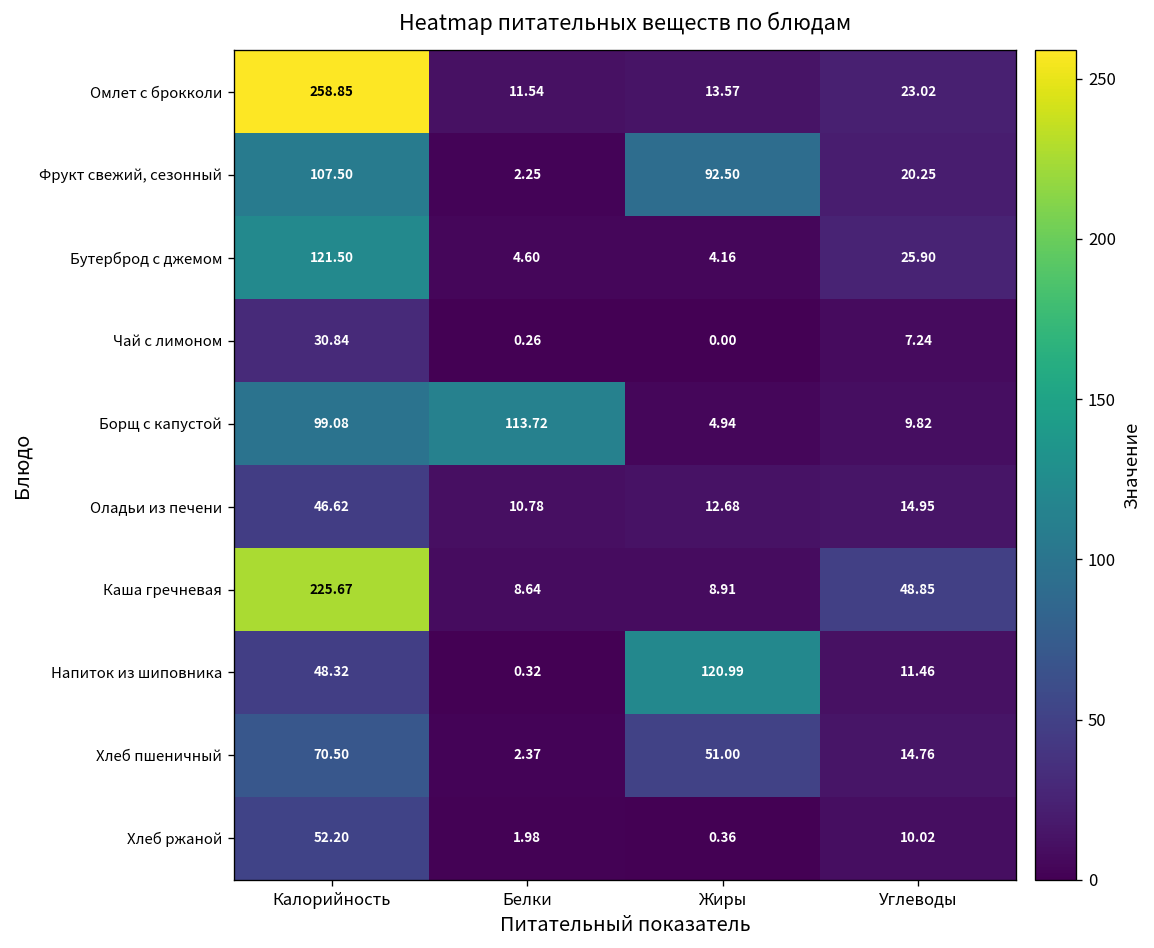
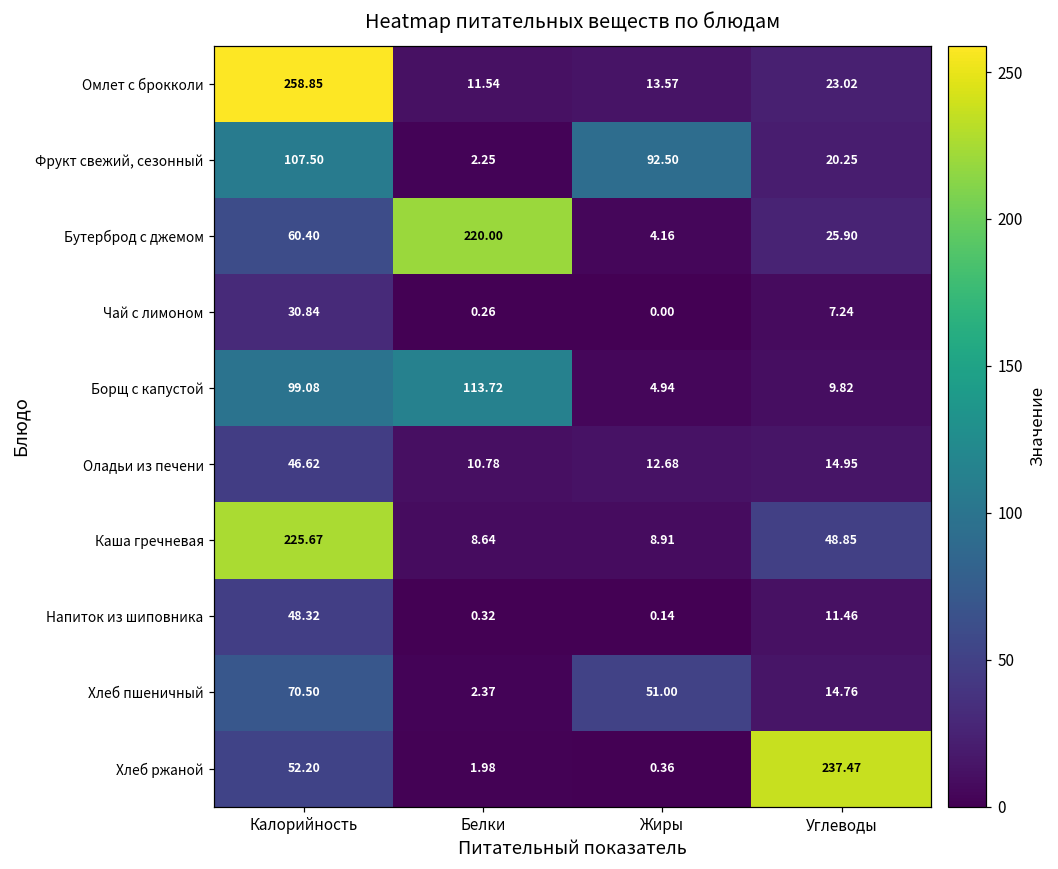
  {
    "Омлет с брокколи": {
      "Калорийность": 258.85,
      "Белки": 11.54,
      "Жиры": 13.57,
      "Углеводы": 23.02
    },
    "Фрукт свежий, сезонный": {
      "Калорийность": 107.50,
      "Белки": 2.25,
      "Жиры": 92.50,
      "Углеводы": 20.25
    },
    "Бутерброд с джемом": {
-     "Калорийность": 121.50,
-     "Белки": 4.60,
+     "Калорийность": 60.40,
+     "Белки": 220.00,
      "Жиры": 4.16,
      "Углеводы": 25.90
    },
    "Чай с лимоном": {
      "Калорийность": 30.84,
      "Белки": 0.26,
      "Жиры": 0.00,
      "Углеводы": 7.24
    },
    "Борщ с капустой": {
      "Калорийность": 99.08,
      "Белки": 113.72,
      "Жиры": 4.94,
      "Углеводы": 9.82
    },
    "Оладьи из печени": {
      "Калорийность": 46.62,
      "Белки": 10.78,
      "Жиры": 12.68,
      "Углеводы": 14.95
    },
    "Каша гречневая": {
      "Калорийность": 225.67,
      "Белки": 8.64,
      "Жиры": 8.91,
      "Углеводы": 48.85
    },
    "Напиток из шиповника": {
      "Калорийность": 48.32,
      "Белки": 0.32,
-     "Жиры": 120.99,
+     "Жиры": 0.14,
      "Углеводы": 11.46
    },
    "Хлеб пшеничный": {
      "Калорийность": 70.50,
      "Белки": 2.37,
      "Жиры": 51.00,
      "Углеводы": 14.76
    },
    "Хлеб ржаной": {
      "Калорийность": 52.20,
      "Белки": 1.98,
      "Жиры": 0.36,
-     "Углеводы": 10.02
+     "Углеводы": 237.47
    }
  }
